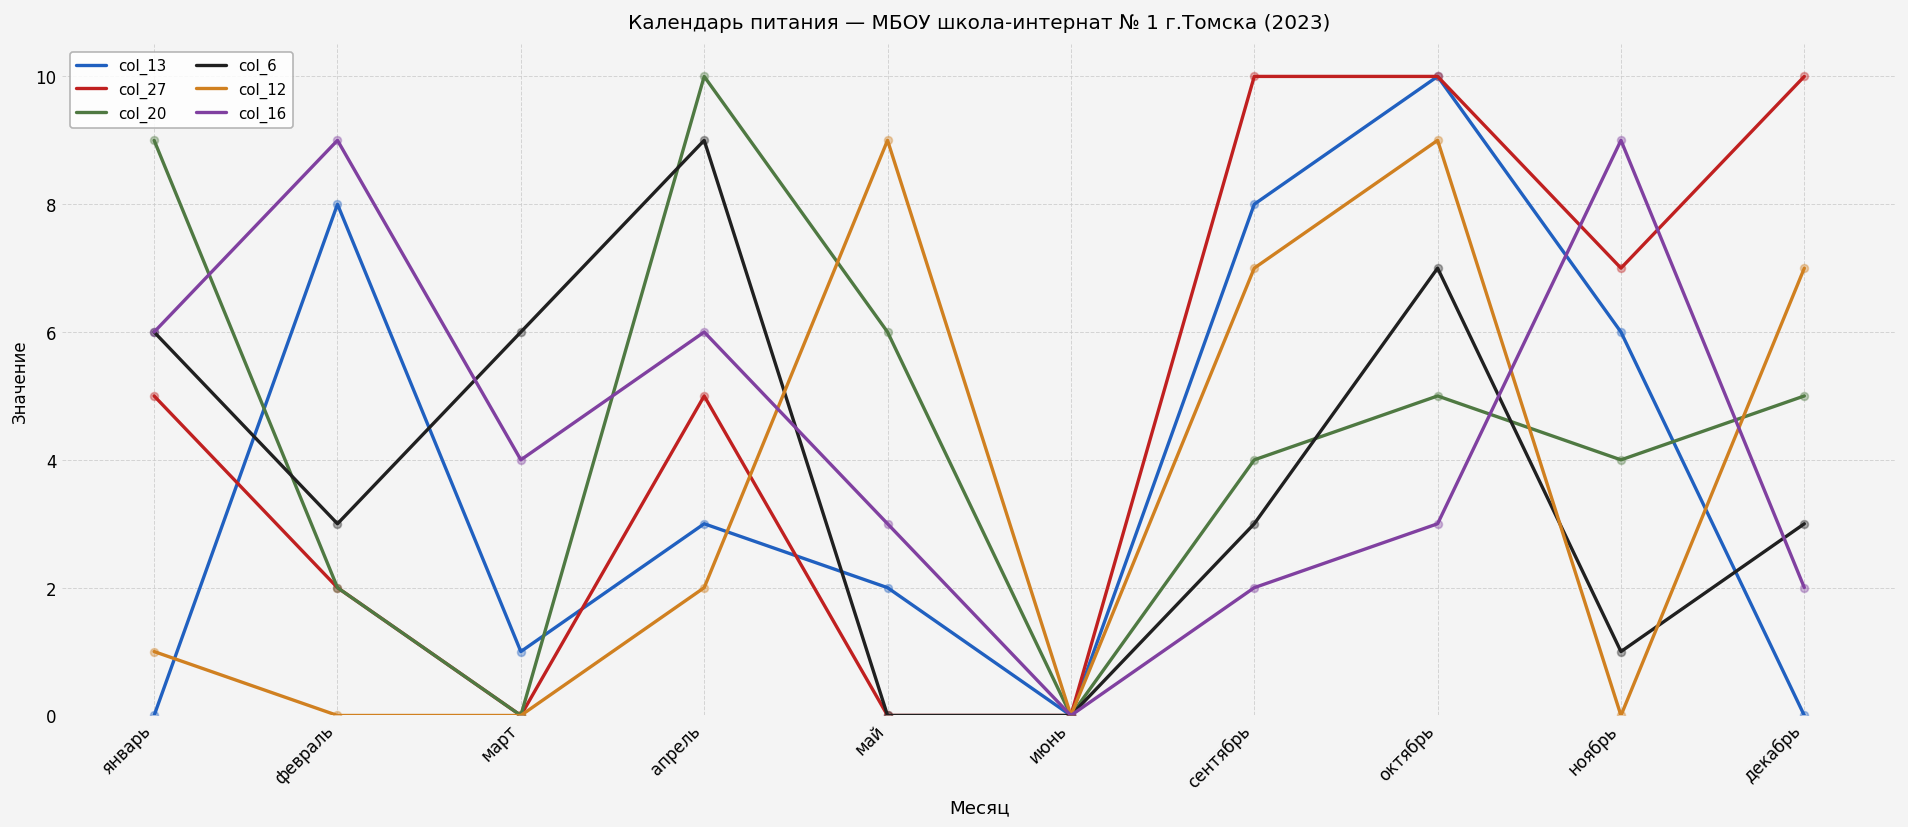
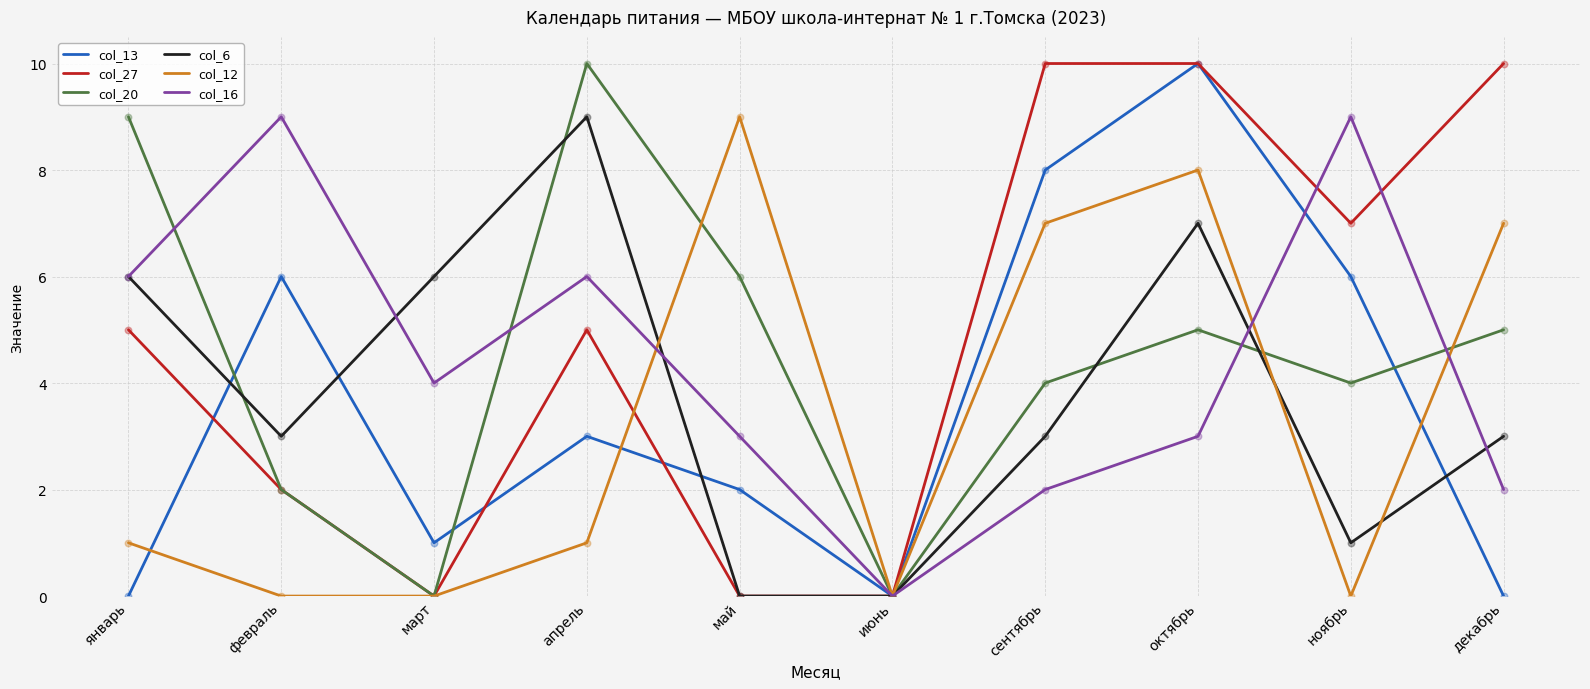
  {
    "col_13": {
      "январь": 0,
-     "февраль": 8,
+     "февраль": 6,
      "март": 1,
      "апрель": 3,
      "май": 2,
      "сентябрь": 8,
      "ноябрь": 6,
      "декабрь": 0
    },
    "col_27": {
      "январь": 5,
      "апрель": 5,
      "сентябрь": 10,
      "ноябрь": 7,
      "декабрь": 10
    },
    "col_20": {
      "январь": 9,
      "апрель": 10,
      "май": 6,
      "сентябрь": 4,
      "октябрь": 5,
      "ноябрь": 4,
      "декабрь": 5
    },
    "col_6": {
      "февраль": 3,
      "март": 6,
      "апрель": 9,
      "сентябрь": 3,
      "октябрь": 7,
      "ноябрь": 1,
      "декабрь": 3
    },
    "col_12": {
      "январь": 1,
      "февраль": 0,
-     "апрель": 2,
+     "апрель": 1,
      "май": 9,
      "сентябрь": 7,
-     "октябрь": 9,
+     "октябрь": 8,
      "ноябрь": 0,
      "декабрь": 7
    },
    "col_16": {
      "февраль": 9,
      "март": 4,
      "апрель": 6,
      "май": 3,
      "сентябрь": 2,
      "октябрь": 3,
      "ноябрь": 9,
      "декабрь": 2
    }
  }
